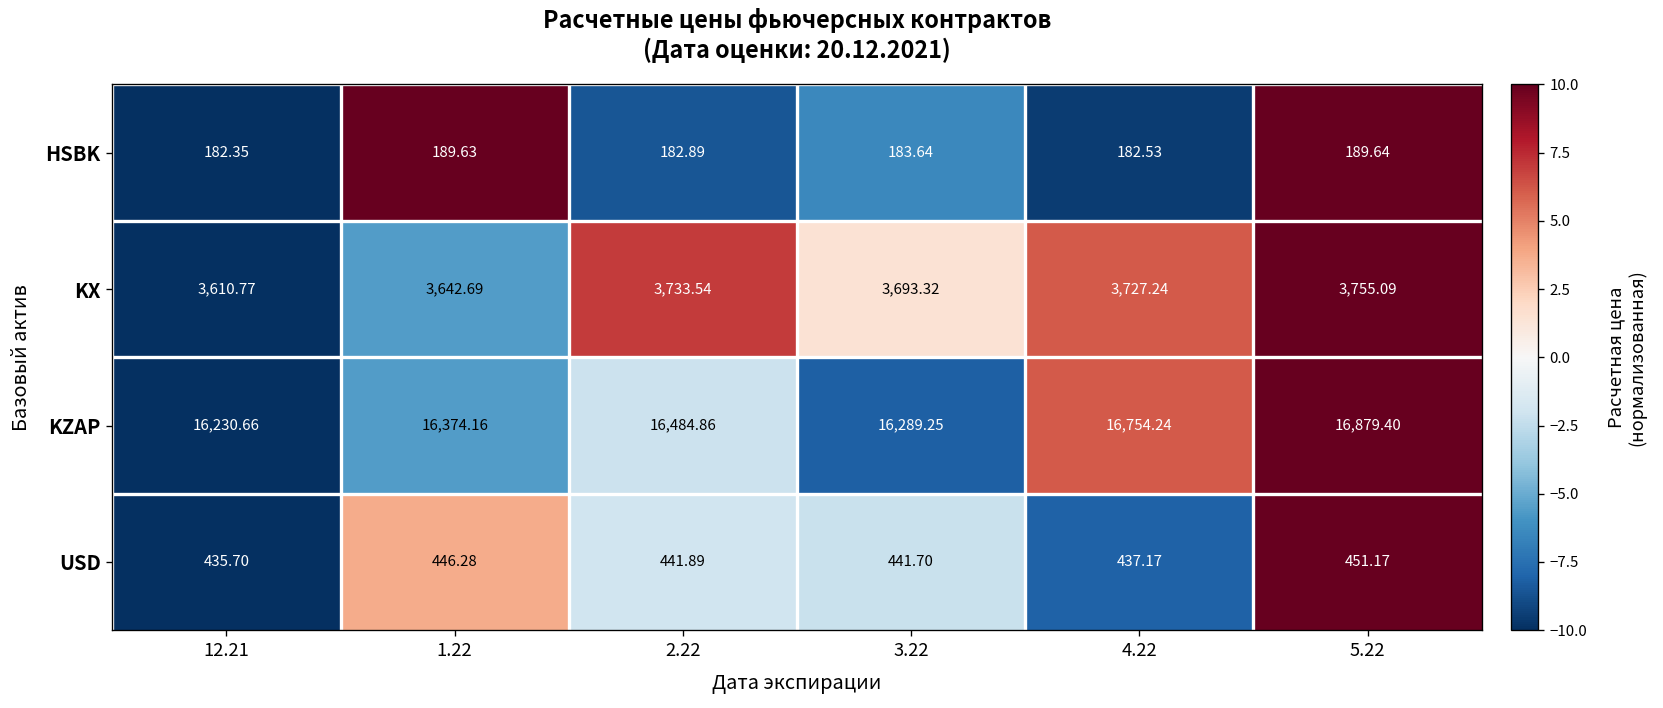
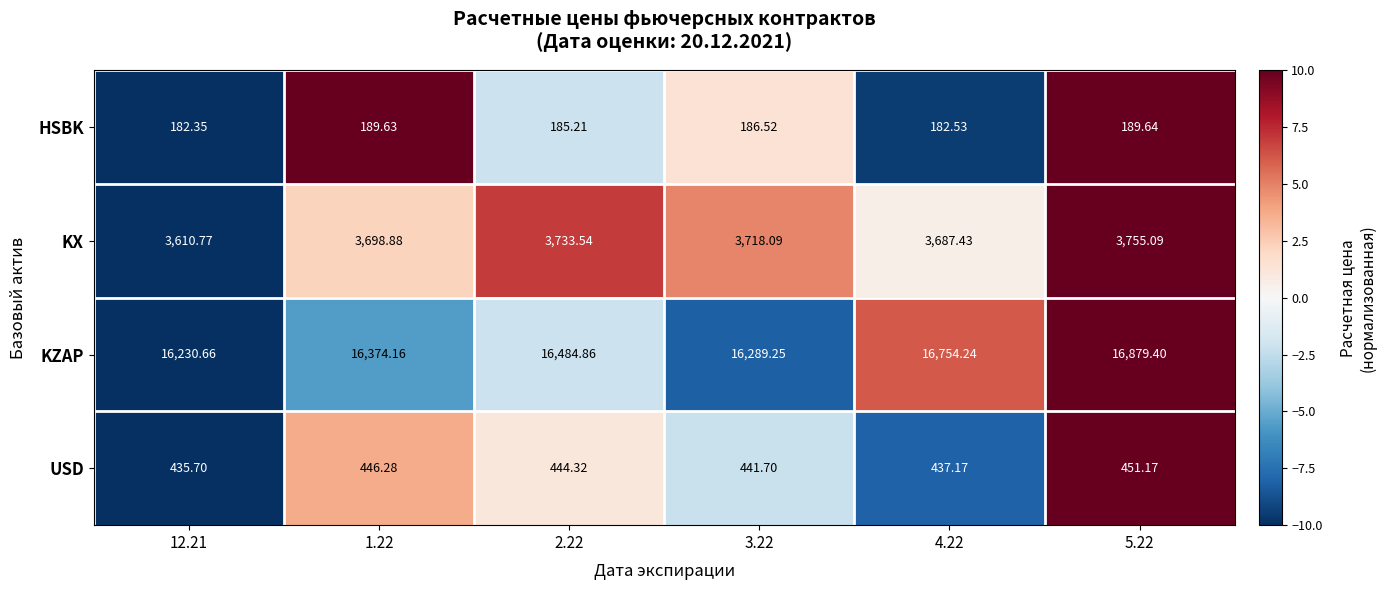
  {
    "HSBK": {
      "12.21": "182.35",
      "1.22": "189.63",
-     "2.22": "182.89",
-     "3.22": "183.64",
+     "2.22": "185.21",
+     "3.22": "186.52",
      "4.22": "182.53",
      "5.22": "189.64"
    },
    "KX": {
      "12.21": "3,610.77",
-     "1.22": "3,642.69",
+     "1.22": "3,698.88",
      "2.22": "3,733.54",
-     "3.22": "3,693.32",
-     "4.22": "3,727.24",
+     "3.22": "3,718.09",
+     "4.22": "3,687.43",
      "5.22": "3,755.09"
    },
    "KZAP": {
      "12.21": "16,230.66",
      "1.22": "16,374.16",
      "2.22": "16,484.86",
      "3.22": "16,289.25",
      "4.22": "16,754.24",
      "5.22": "16,879.40"
    },
    "USD": {
      "12.21": "435.70",
      "1.22": "446.28",
-     "2.22": "441.89",
+     "2.22": "444.32",
      "3.22": "441.70",
      "4.22": "437.17",
      "5.22": "451.17"
    }
  }
